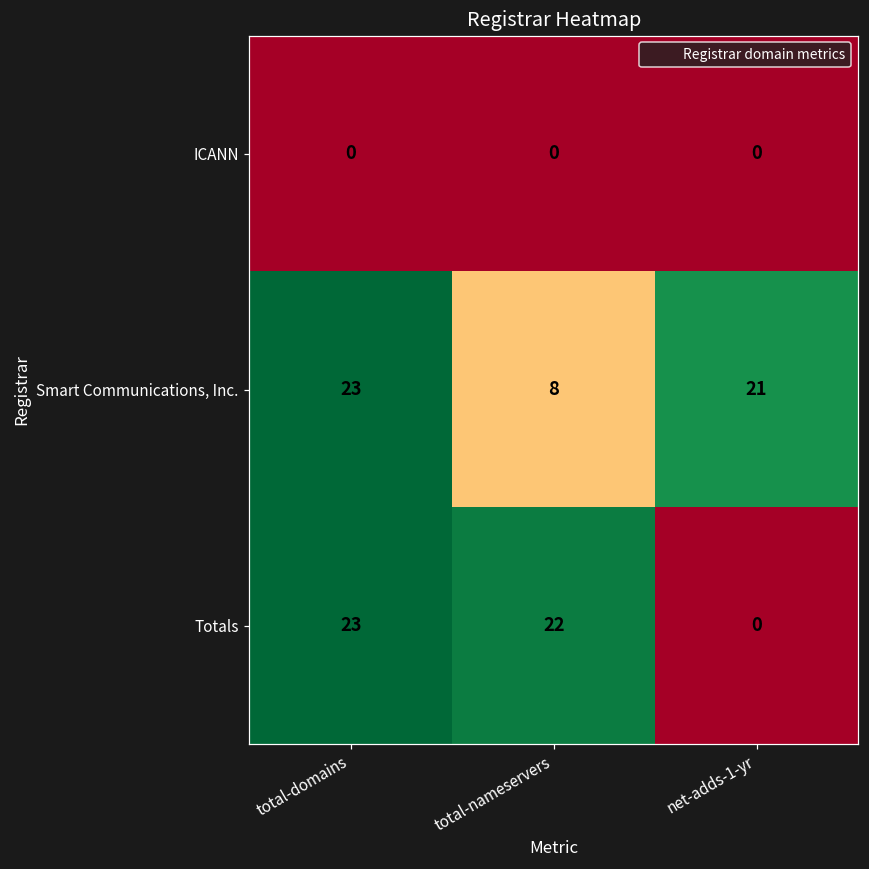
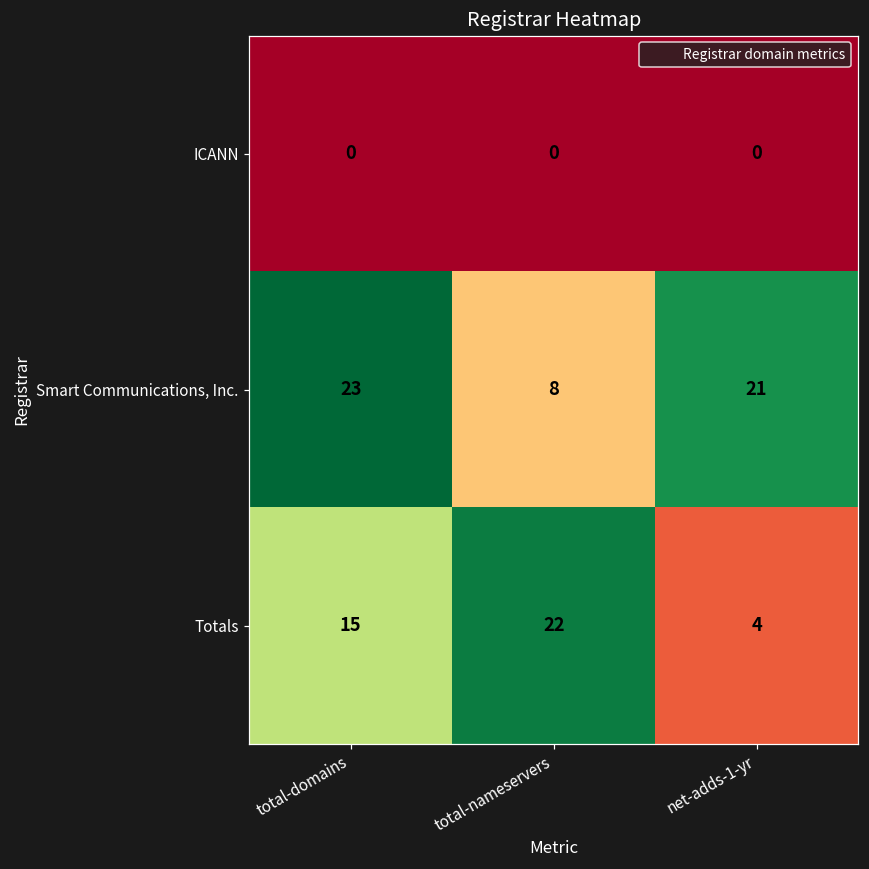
  {
    "ICANN": {
      "total-domains": 0,
      "total-nameservers": 0,
      "net-adds-1-yr": 0
    },
    "Smart Communications, Inc.": {
      "total-domains": 23,
      "total-nameservers": 8,
      "net-adds-1-yr": 21
    },
    "Totals": {
-     "total-domains": 23,
+     "total-domains": 15,
      "total-nameservers": 22,
-     "net-adds-1-yr": 0
+     "net-adds-1-yr": 4
    }
  }
